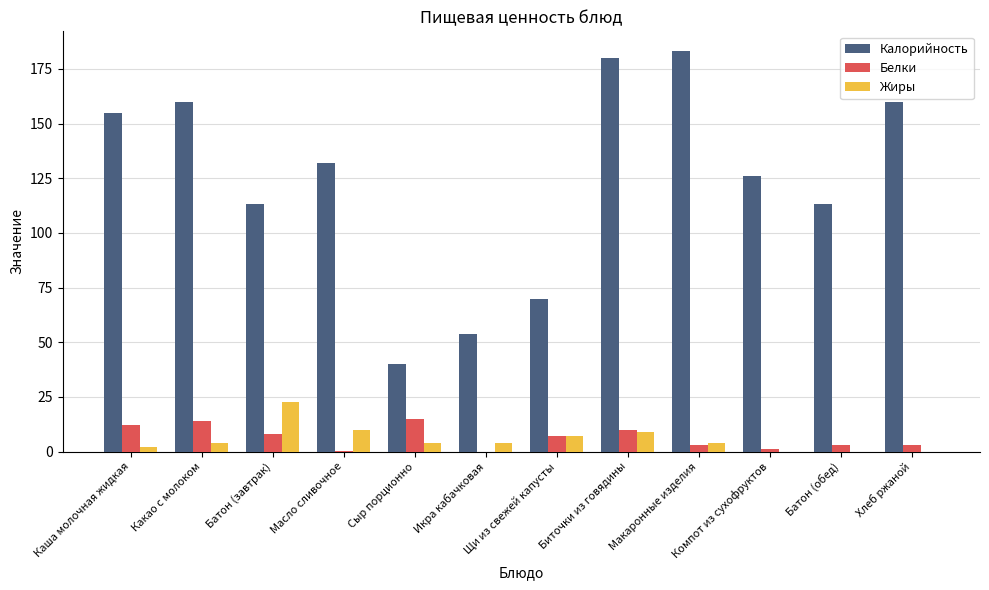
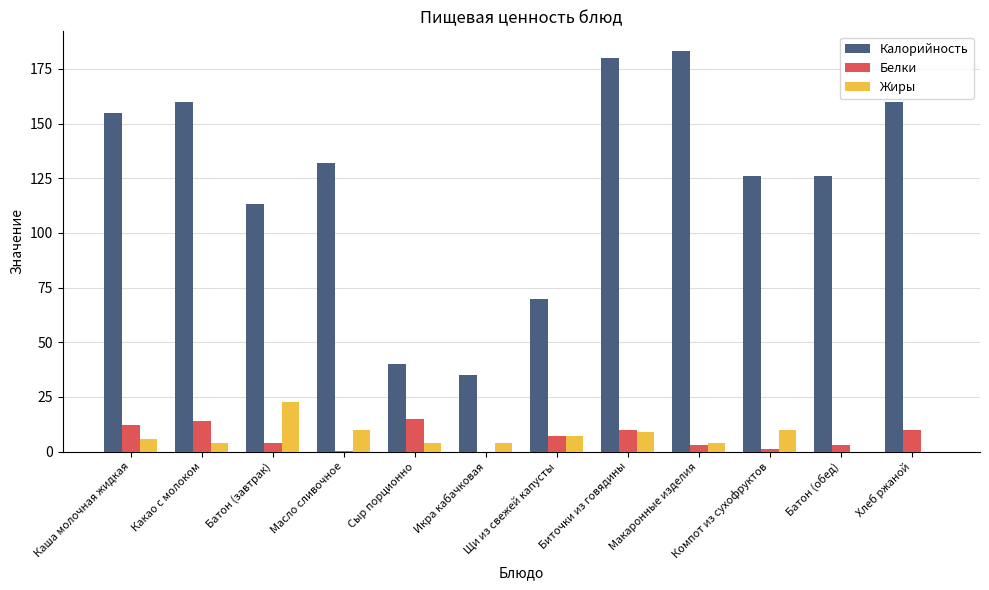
  {
    "Калорийность": {
      "Каша молочная жидкая": 155,
      "Какао с молоком": 160,
      "Батон (завтрак)": 113,
      "Масло сливочное": 132,
      "Сыр порционно": 40,
-     "Икра кабачковая": 54,
+     "Икра кабачковая": 35,
      "Щи из свежей капусты": 70,
      "Биточки из говядины": 180,
      "Макаронные изделия": 183,
      "Компот из сухофруктов": 126,
-     "Батон (обед)": 113,
+     "Батон (обед)": 126,
      "Хлеб ржаной": 160
    },
    "Белки": {
      "Каша молочная жидкая": 12,
      "Какао с молоком": 14,
-     "Батон (завтрак)": 8,
+     "Батон (завтрак)": 4,
      "Сыр порционно": 15,
      "Икра кабачковая": 0,
      "Щи из свежей капусты": 7,
      "Биточки из говядины": 10,
      "Макаронные изделия": 3,
      "Батон (обед)": 3,
-     "Хлеб ржаной": 3
+     "Хлеб ржаной": 10
    },
    "Жиры": {
-     "Каша молочная жидкая": 2,
+     "Каша молочная жидкая": 6,
      "Какао с молоком": 4,
      "Батон (завтрак)": 23,
      "Масло сливочное": 10,
      "Сыр порционно": 4,
      "Икра кабачковая": 4,
      "Щи из свежей капусты": 7,
      "Биточки из говядины": 9,
      "Макаронные изделия": 4,
-     "Компот из сухофруктов": 0,
+     "Компот из сухофруктов": 10,
      "Батон (обед)": 0,
      "Хлеб ржаной": 0
    }
  }
